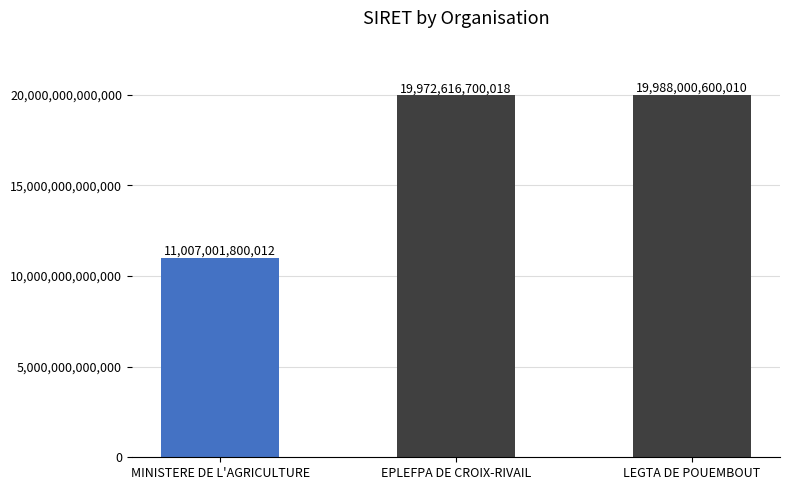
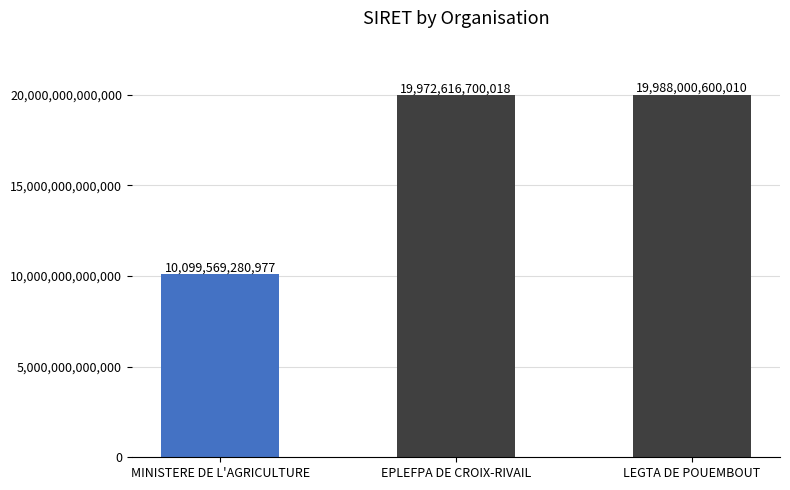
  {
-   "MINISTERE DE L'AGRICULTURE": "11,007,001,800,012",
+   "MINISTERE DE L'AGRICULTURE": "10,099,569,280,977",
    "EPLEFPA DE CROIX-RIVAIL": "19,972,616,700,018",
    "LEGTA DE POUEMBOUT": "19,988,000,600,010"
  }
